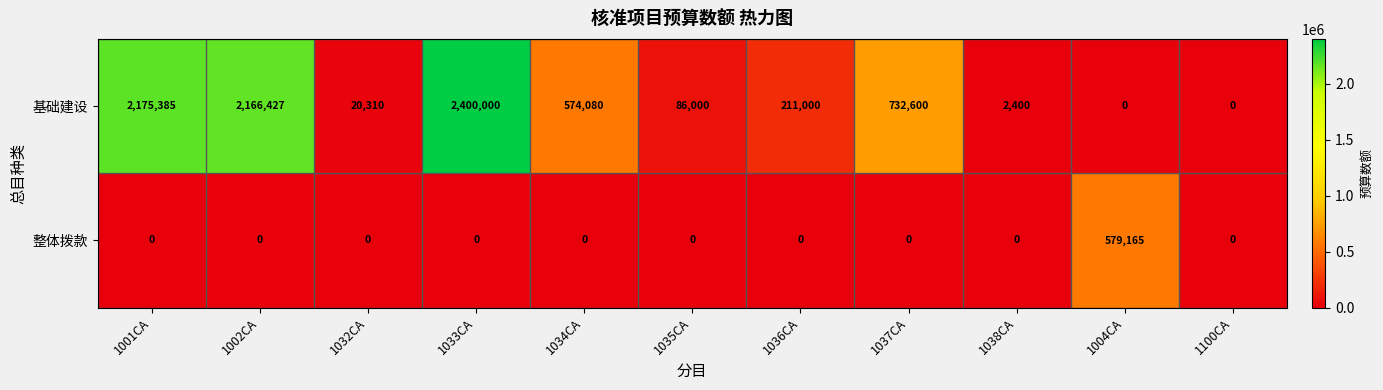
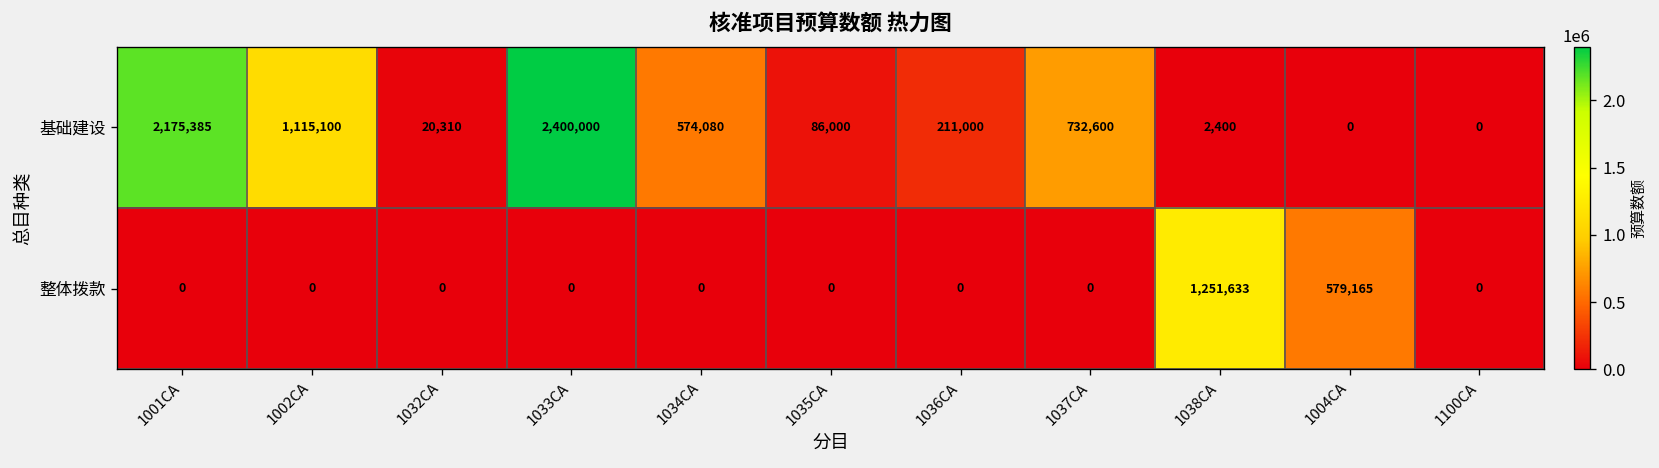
  {
    "基础建设": {
      "1001CA": "2,175,385",
-     "1002CA": "2,166,427",
+     "1002CA": "1,115,100",
      "1032CA": "20,310",
      "1033CA": "2,400,000",
      "1034CA": "574,080",
      "1035CA": "86,000",
      "1036CA": "211,000",
      "1037CA": "732,600",
      "1038CA": "2,400",
      "1004CA": "0",
      "1100CA": "0"
    },
    "整体拨款": {
      "1001CA": "0",
      "1002CA": "0",
      "1032CA": "0",
      "1033CA": "0",
      "1034CA": "0",
      "1035CA": "0",
      "1036CA": "0",
      "1037CA": "0",
-     "1038CA": "0",
+     "1038CA": "1,251,633",
      "1004CA": "579,165",
      "1100CA": "0"
    }
  }
